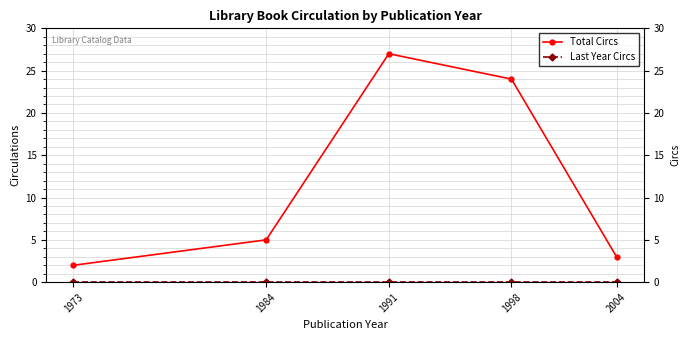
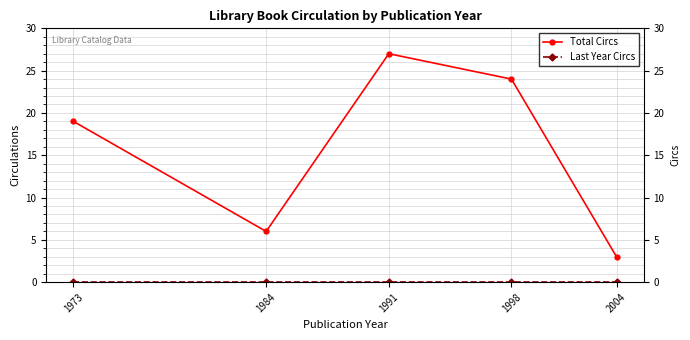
  {
    "Total Circs": {
-     "1973": 2,
-     "1984": 5,
+     "1973": 19,
+     "1984": 6,
      "1991": 27,
      "1998": 24,
      "2004": 3
    },
    "Last Year Circs": {
      "1973": 0,
      "1984": 0,
      "1991": 0,
      "1998": 0,
      "2004": 0
    }
  }
